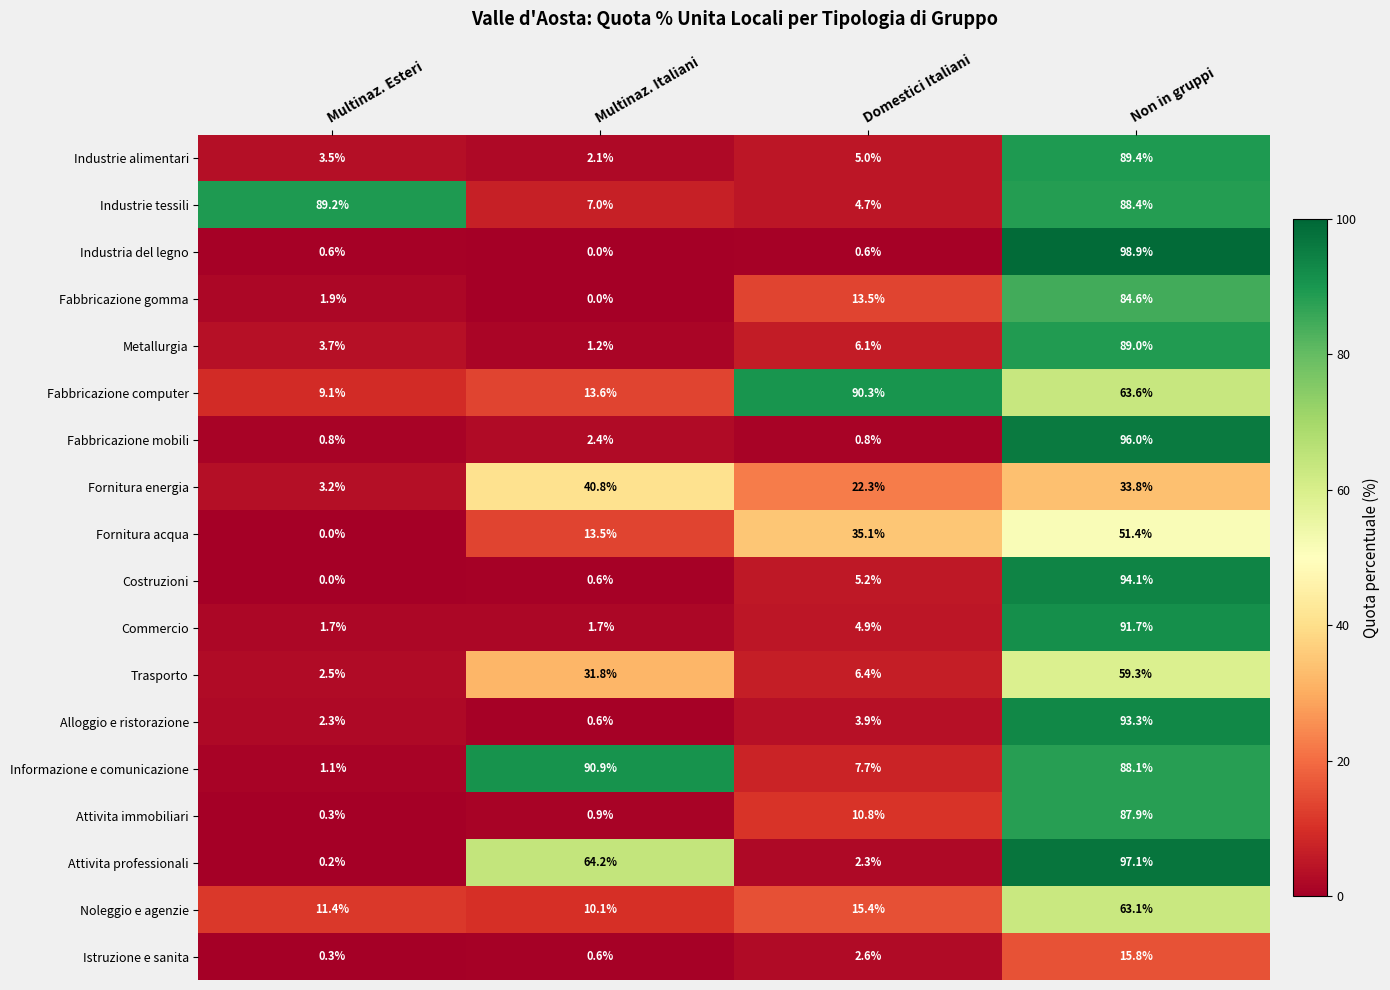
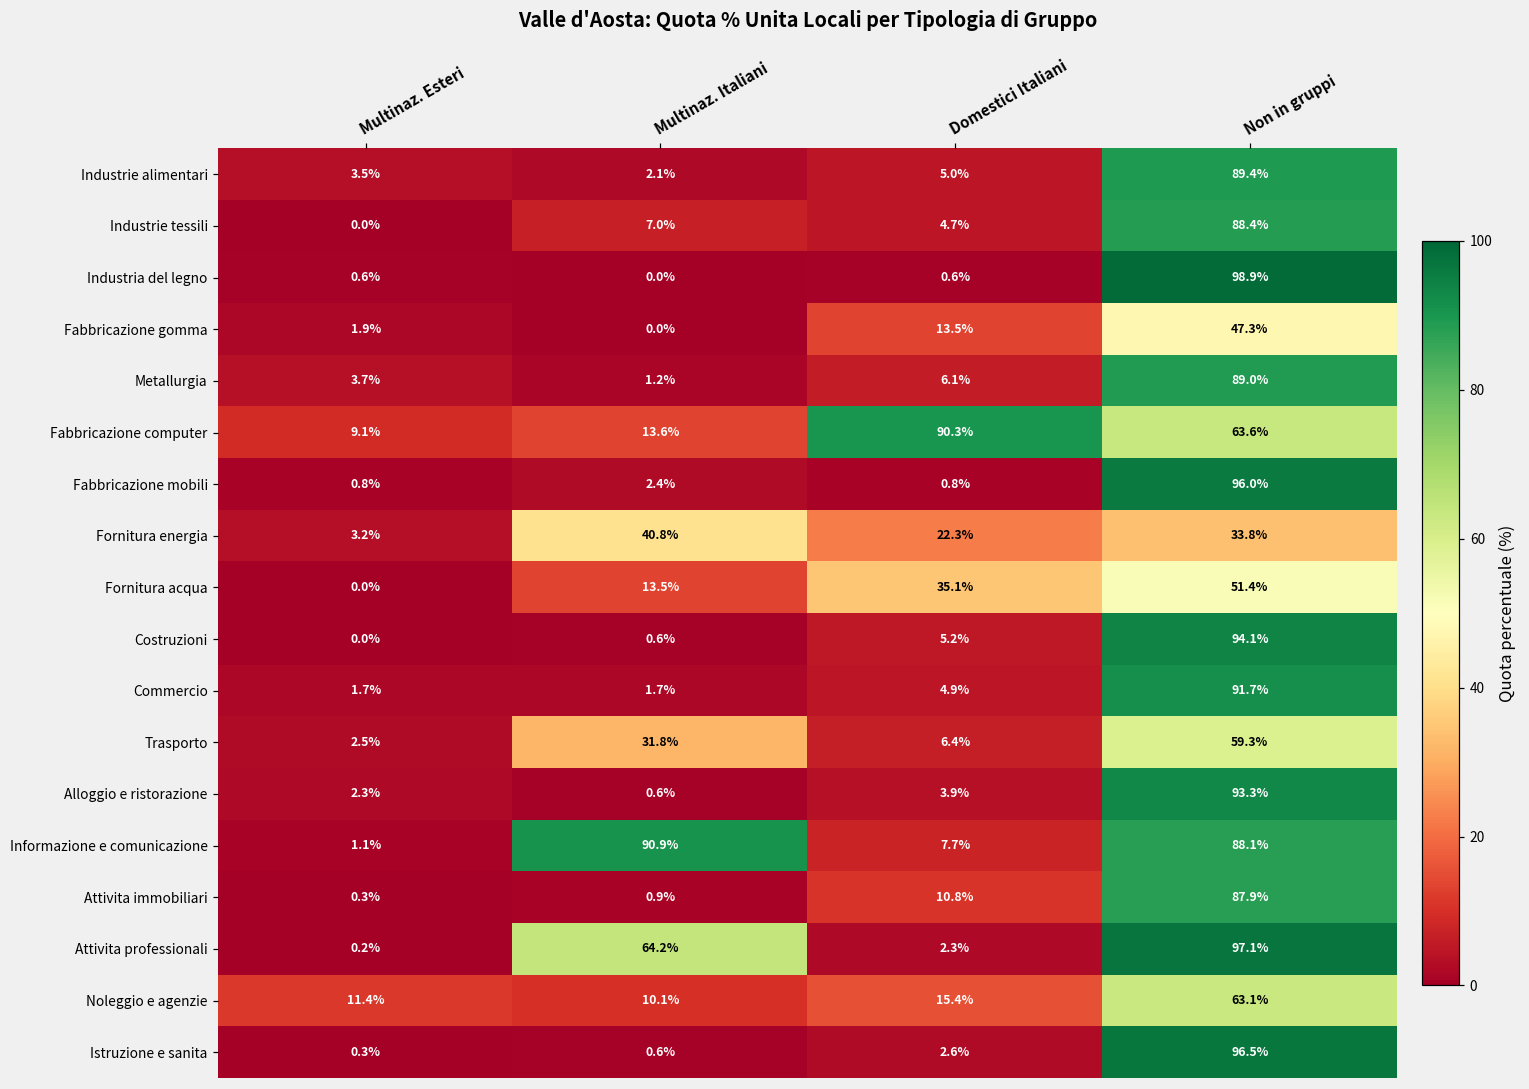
  {
    "Industrie alimentari": {
      "Multinaz. Esteri": "3.5%",
      "Multinaz. Italiani": "2.1%",
      "Domestici Italiani": "5.0%",
      "Non in gruppi": "89.4%"
    },
    "Industrie tessili": {
-     "Multinaz. Esteri": "89.2%",
+     "Multinaz. Esteri": "0.0%",
      "Multinaz. Italiani": "7.0%",
      "Domestici Italiani": "4.7%",
      "Non in gruppi": "88.4%"
    },
    "Industria del legno": {
      "Multinaz. Esteri": "0.6%",
      "Multinaz. Italiani": "0.0%",
      "Domestici Italiani": "0.6%",
      "Non in gruppi": "98.9%"
    },
    "Fabbricazione gomma": {
      "Multinaz. Esteri": "1.9%",
      "Multinaz. Italiani": "0.0%",
      "Domestici Italiani": "13.5%",
-     "Non in gruppi": "84.6%"
+     "Non in gruppi": "47.3%"
    },
    "Metallurgia": {
      "Multinaz. Esteri": "3.7%",
      "Multinaz. Italiani": "1.2%",
      "Domestici Italiani": "6.1%",
      "Non in gruppi": "89.0%"
    },
    "Fabbricazione computer": {
      "Multinaz. Esteri": "9.1%",
      "Multinaz. Italiani": "13.6%",
      "Domestici Italiani": "90.3%",
      "Non in gruppi": "63.6%"
    },
    "Fabbricazione mobili": {
      "Multinaz. Esteri": "0.8%",
      "Multinaz. Italiani": "2.4%",
      "Domestici Italiani": "0.8%",
      "Non in gruppi": "96.0%"
    },
    "Fornitura energia": {
      "Multinaz. Esteri": "3.2%",
      "Multinaz. Italiani": "40.8%",
      "Domestici Italiani": "22.3%",
      "Non in gruppi": "33.8%"
    },
    "Fornitura acqua": {
      "Multinaz. Esteri": "0.0%",
      "Multinaz. Italiani": "13.5%",
      "Domestici Italiani": "35.1%",
      "Non in gruppi": "51.4%"
    },
    "Costruzioni": {
      "Multinaz. Esteri": "0.0%",
      "Multinaz. Italiani": "0.6%",
      "Domestici Italiani": "5.2%",
      "Non in gruppi": "94.1%"
    },
    "Commercio": {
      "Multinaz. Esteri": "1.7%",
      "Multinaz. Italiani": "1.7%",
      "Domestici Italiani": "4.9%",
      "Non in gruppi": "91.7%"
    },
    "Trasporto": {
      "Multinaz. Esteri": "2.5%",
      "Multinaz. Italiani": "31.8%",
      "Domestici Italiani": "6.4%",
      "Non in gruppi": "59.3%"
    },
    "Alloggio e ristorazione": {
      "Multinaz. Esteri": "2.3%",
      "Multinaz. Italiani": "0.6%",
      "Domestici Italiani": "3.9%",
      "Non in gruppi": "93.3%"
    },
    "Informazione e comunicazione": {
      "Multinaz. Esteri": "1.1%",
      "Multinaz. Italiani": "90.9%",
      "Domestici Italiani": "7.7%",
      "Non in gruppi": "88.1%"
    },
    "Attivita immobiliari": {
      "Multinaz. Esteri": "0.3%",
      "Multinaz. Italiani": "0.9%",
      "Domestici Italiani": "10.8%",
      "Non in gruppi": "87.9%"
    },
    "Attivita professionali": {
      "Multinaz. Esteri": "0.2%",
      "Multinaz. Italiani": "64.2%",
      "Domestici Italiani": "2.3%",
      "Non in gruppi": "97.1%"
    },
    "Noleggio e agenzie": {
      "Multinaz. Esteri": "11.4%",
      "Multinaz. Italiani": "10.1%",
      "Domestici Italiani": "15.4%",
      "Non in gruppi": "63.1%"
    },
    "Istruzione e sanita": {
      "Multinaz. Esteri": "0.3%",
      "Multinaz. Italiani": "0.6%",
      "Domestici Italiani": "2.6%",
-     "Non in gruppi": "15.8%"
+     "Non in gruppi": "96.5%"
    }
  }
